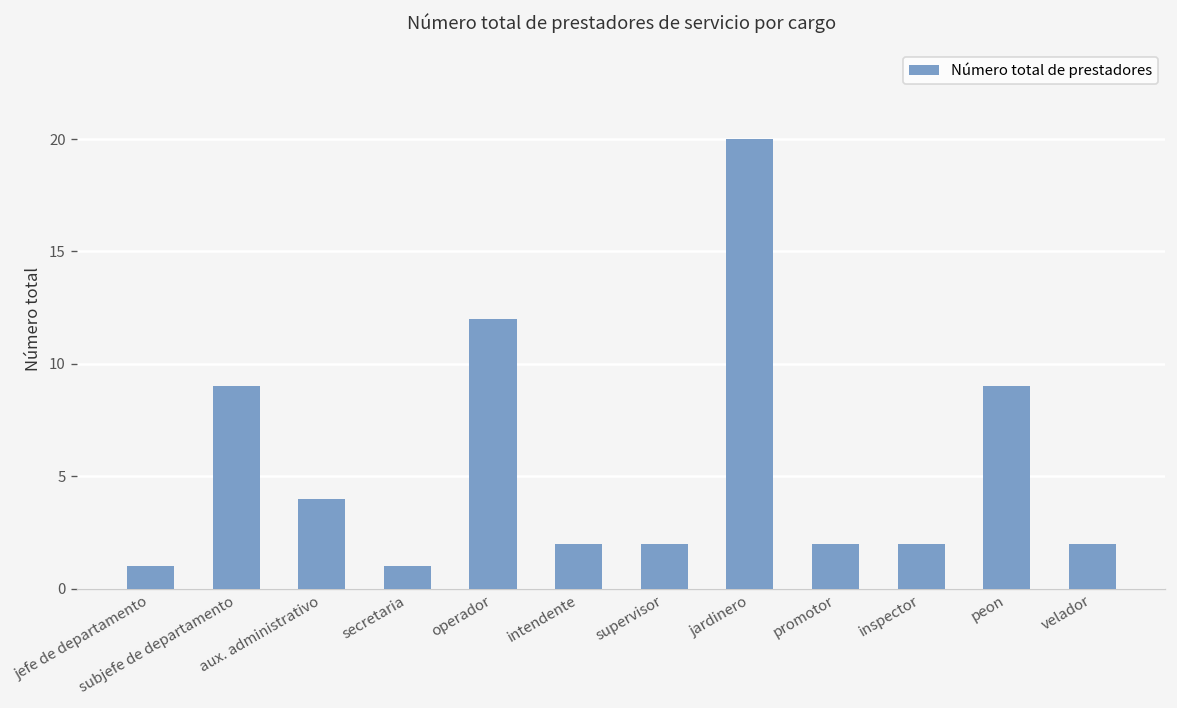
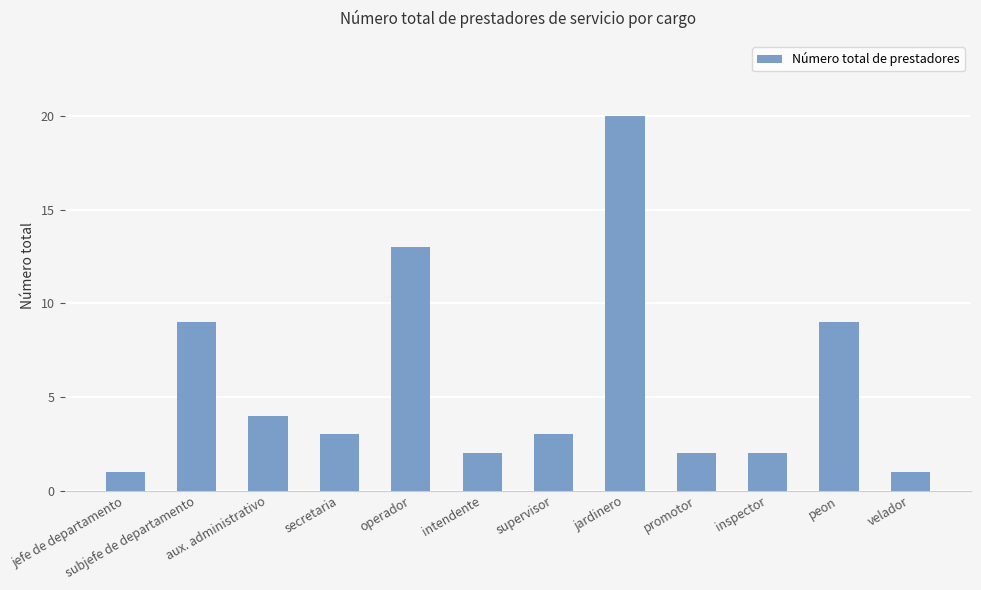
  {
    "jefe de departamento": 1,
    "subjefe de departamento": 9,
    "aux. administrativo": 4,
-   "secretaria": 1,
-   "operador": 12,
+   "secretaria": 3,
+   "operador": 13,
    "intendente": 2,
-   "supervisor": 2,
+   "supervisor": 3,
    "jardinero": 20,
    "promotor": 2,
    "inspector": 2,
    "peon": 9,
-   "velador": 2
+   "velador": 1
  }
